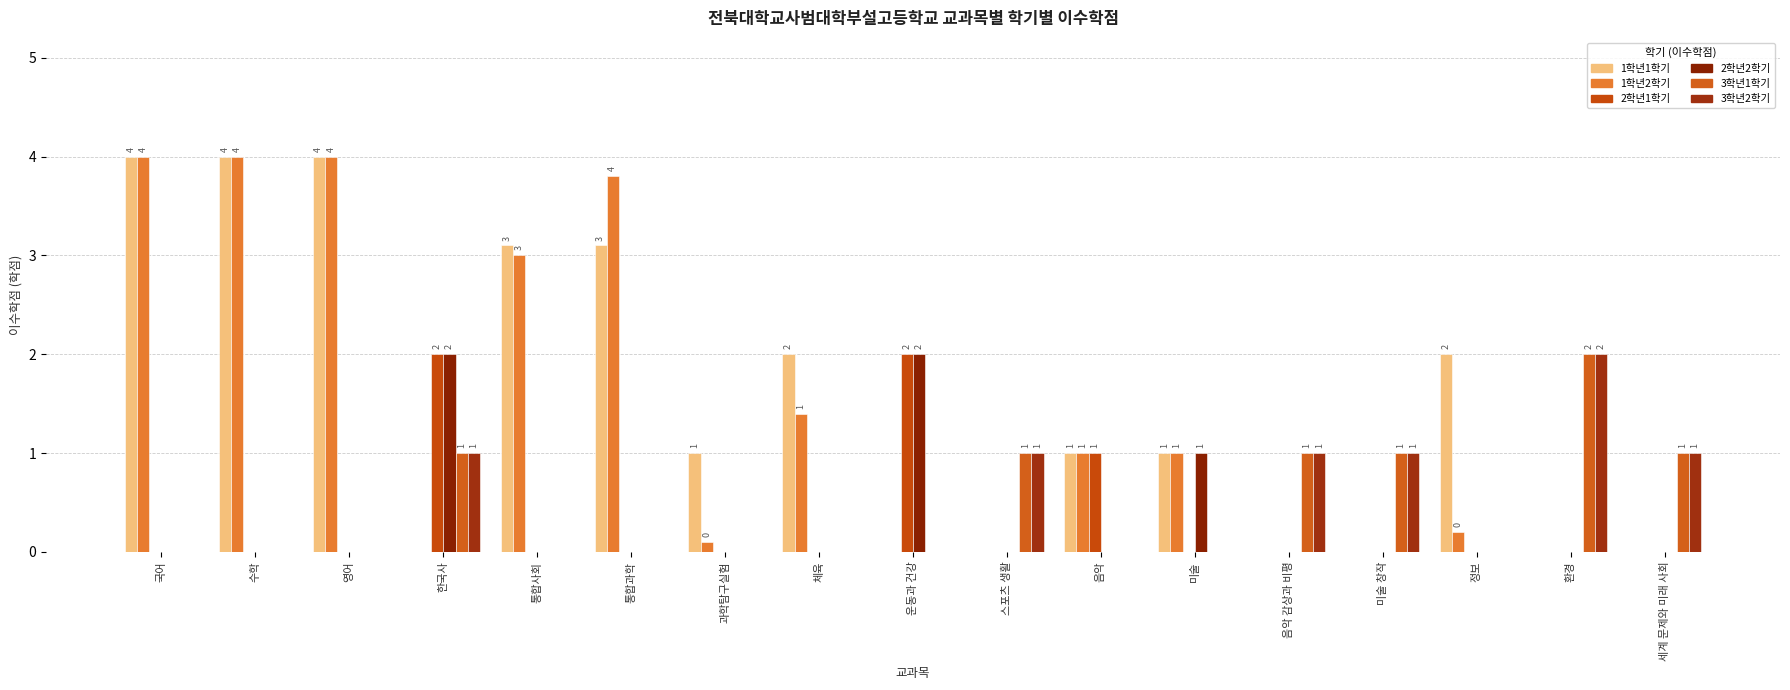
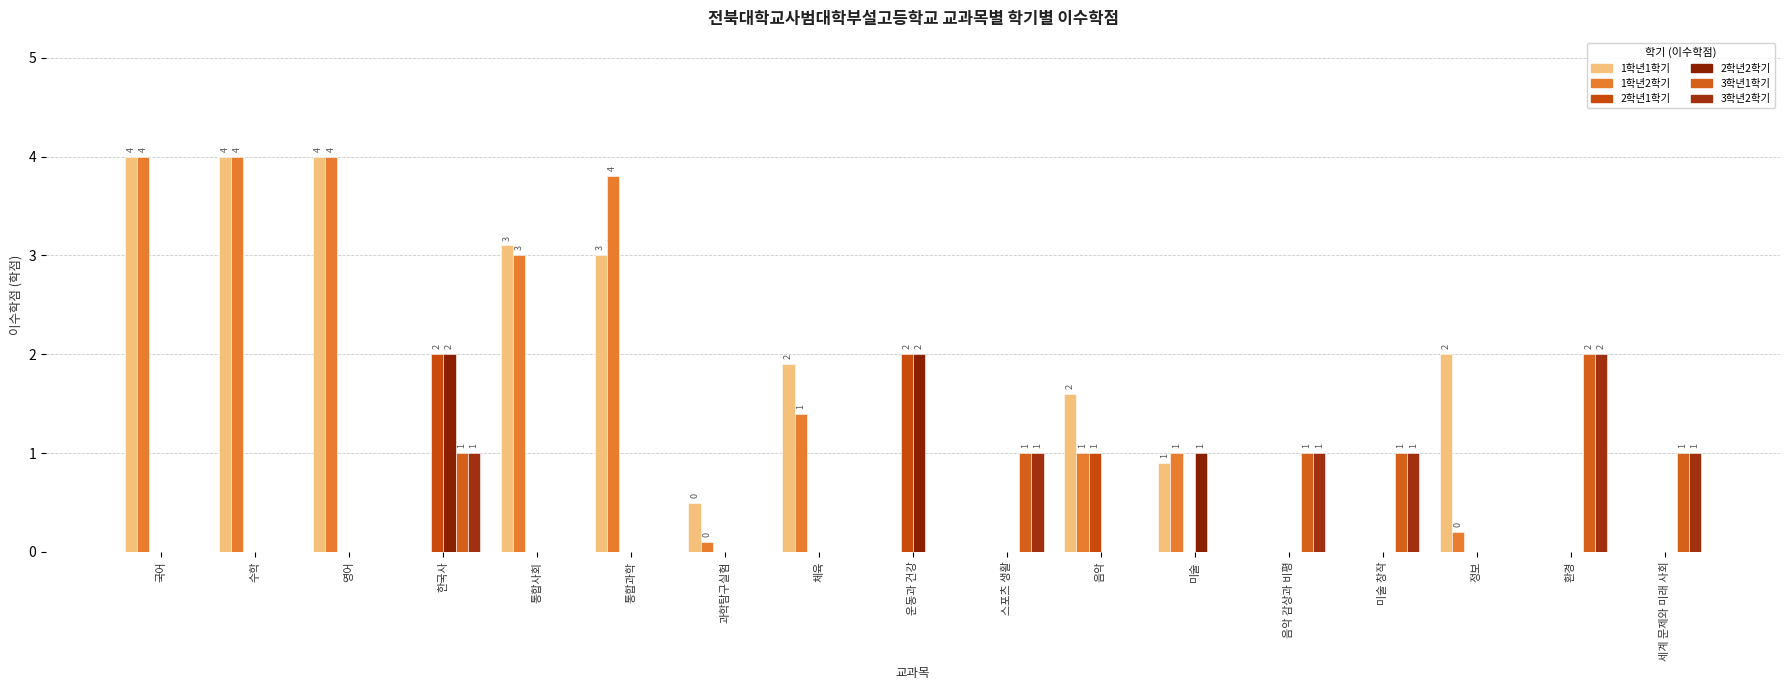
  {
    "1학년1학기": {
      "국어": 4,
      "수학": 4,
      "영어": 4,
      "통합사회": 3,
-     "통합과학": 3.1,
-     "과학탐구실험": 1,
-     "체육": 2.0,
-     "음악": 1,
-     "미술": 1.0,
+     "통합과학": 3.0,
+     "과학탐구실험": 0,
+     "체육": 1.9,
+     "음악": 2,
+     "미술": 0.9,
      "정보": 2
    }
  }
